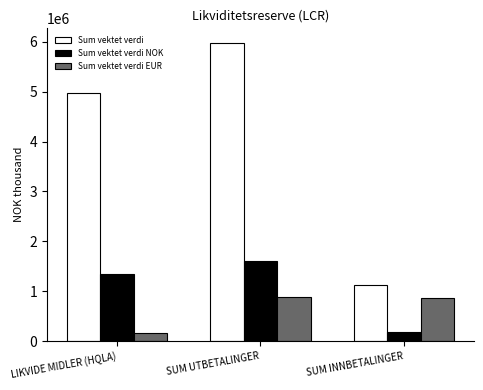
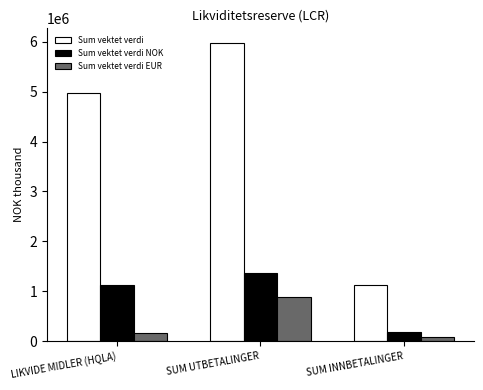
  {
    "Sum vektet verdi": {
      "LIKVIDE MIDLER (HQLA)": 5000000,
      "SUM UTBETALINGER": 6000000,
      "SUM INNBETALINGER": 1100000
    },
    "Sum vektet verdi NOK": {
-     "LIKVIDE MIDLER (HQLA)": 1400000,
-     "SUM UTBETALINGER": 1600000,
+     "LIKVIDE MIDLER (HQLA)": 1100000,
+     "SUM UTBETALINGER": 1400000,
      "SUM INNBETALINGER": 200000
    },
    "Sum vektet verdi EUR": {
      "LIKVIDE MIDLER (HQLA)": 200000,
      "SUM UTBETALINGER": 900000,
-     "SUM INNBETALINGER": 900000
+     "SUM INNBETALINGER": 100000
    }
  }
